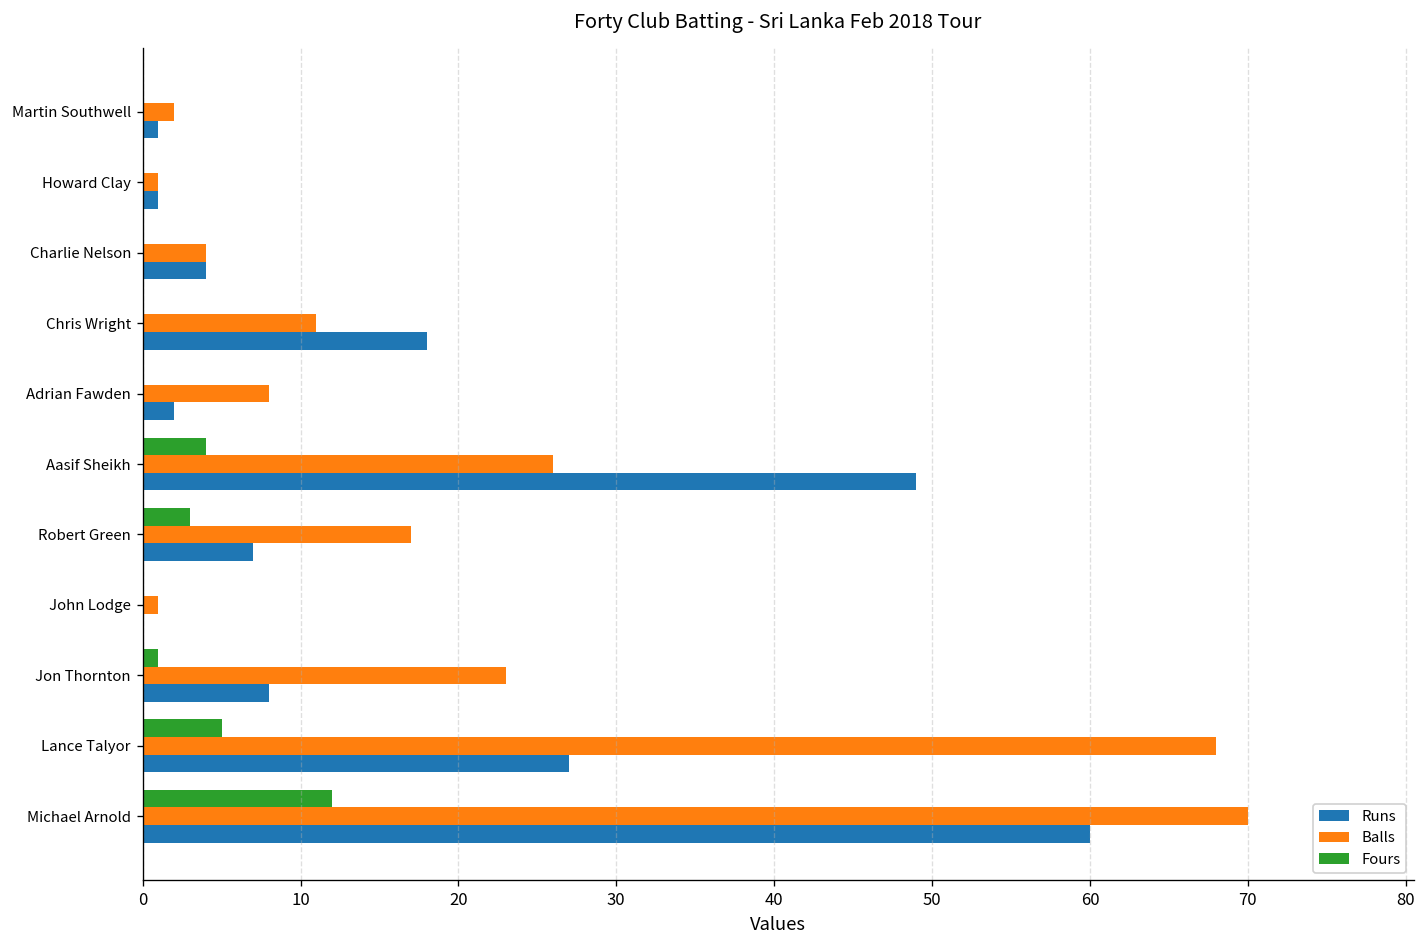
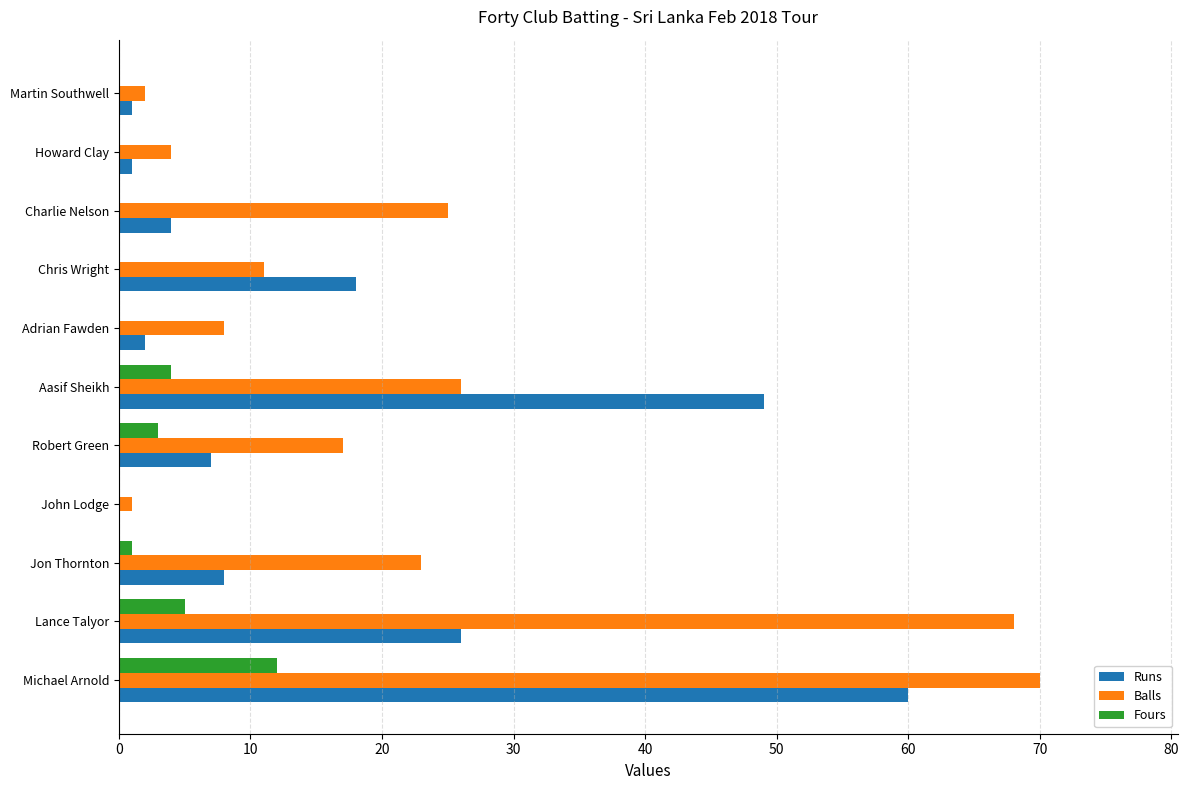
  {
    "Runs": {
      "Martin Southwell": 1,
      "Howard Clay": 1,
      "Charlie Nelson": 4,
      "Chris Wright": 18,
      "Adrian Fawden": 2,
      "Aasif Sheikh": 49,
      "Robert Green": 7,
      "John Lodge": 0,
      "Jon Thornton": 8,
-     "Lance Talyor": 27,
+     "Lance Talyor": 26,
      "Michael Arnold": 60
    },
    "Balls": {
      "Martin Southwell": 2,
-     "Howard Clay": 1,
-     "Charlie Nelson": 4,
+     "Howard Clay": 4,
+     "Charlie Nelson": 25,
      "Chris Wright": 11,
      "Adrian Fawden": 8,
      "Aasif Sheikh": 26,
      "Robert Green": 17,
      "John Lodge": 1,
      "Jon Thornton": 23,
      "Lance Talyor": 68,
      "Michael Arnold": 70
    },
    "Fours": {
      "Martin Southwell": 0,
      "Howard Clay": 0,
      "Charlie Nelson": 0,
      "Chris Wright": 0,
      "Adrian Fawden": 0,
      "Aasif Sheikh": 4,
      "Robert Green": 3,
      "John Lodge": 0,
      "Jon Thornton": 1,
      "Lance Talyor": 5,
      "Michael Arnold": 12
    }
  }
